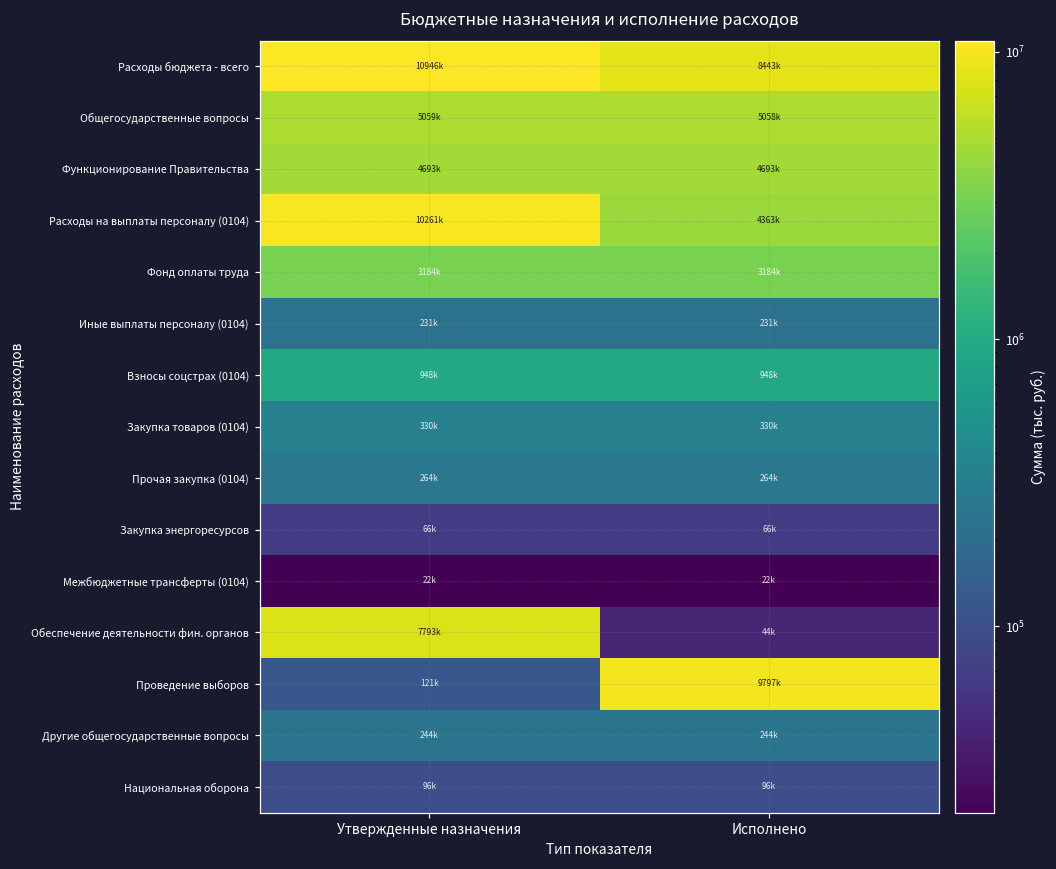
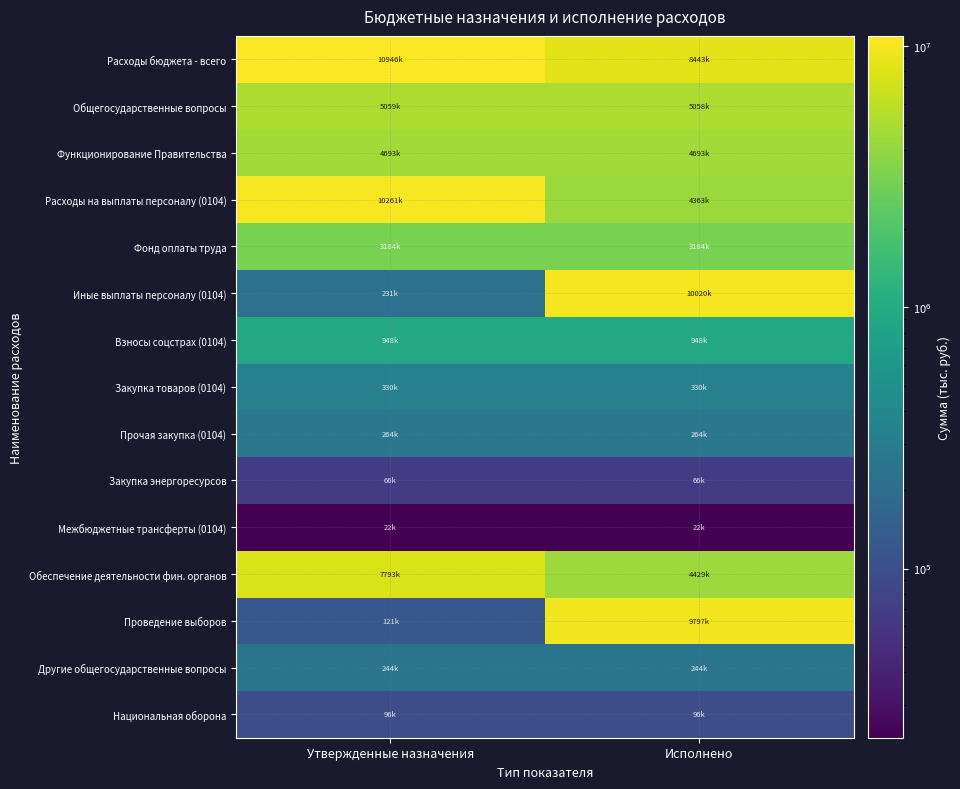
  {
    "Расходы бюджета - всего": {
      "Утвержденные назначения": "10946k",
      "Исполнено": "8443k"
    },
    "Общегосударственные вопросы": {
      "Утвержденные назначения": "5059k",
      "Исполнено": "5058k"
    },
    "Функционирование Правительства": {
      "Утвержденные назначения": "4693k",
      "Исполнено": "4693k"
    },
    "Расходы на выплаты персоналу (0104)": {
      "Утвержденные назначения": "10261k",
      "Исполнено": "4363k"
    },
    "Фонд оплаты труда": {
      "Утвержденные назначения": "3184k",
      "Исполнено": "3184k"
    },
    "Иные выплаты персоналу (0104)": {
      "Утвержденные назначения": "231k",
-     "Исполнено": "231k"
+     "Исполнено": "10020k"
    },
    "Взносы соцстрах (0104)": {
      "Утвержденные назначения": "948k",
      "Исполнено": "948k"
    },
    "Закупка товаров (0104)": {
      "Утвержденные назначения": "330k",
      "Исполнено": "330k"
    },
    "Прочая закупка (0104)": {
      "Утвержденные назначения": "264k",
      "Исполнено": "264k"
    },
    "Закупка энергоресурсов": {
      "Утвержденные назначения": "66k",
      "Исполнено": "66k"
    },
    "Межбюджетные трансферты (0104)": {
      "Утвержденные назначения": "22k",
      "Исполнено": "22k"
    },
    "Обеспечение деятельности фин. органов": {
      "Утвержденные назначения": "7793k",
-     "Исполнено": "44k"
+     "Исполнено": "4429k"
    },
    "Проведение выборов": {
      "Утвержденные назначения": "121k",
      "Исполнено": "9797k"
    },
    "Другие общегосударственные вопросы": {
      "Утвержденные назначения": "244k",
      "Исполнено": "244k"
    },
    "Национальная оборона": {
      "Утвержденные назначения": "96k",
      "Исполнено": "96k"
    }
  }
